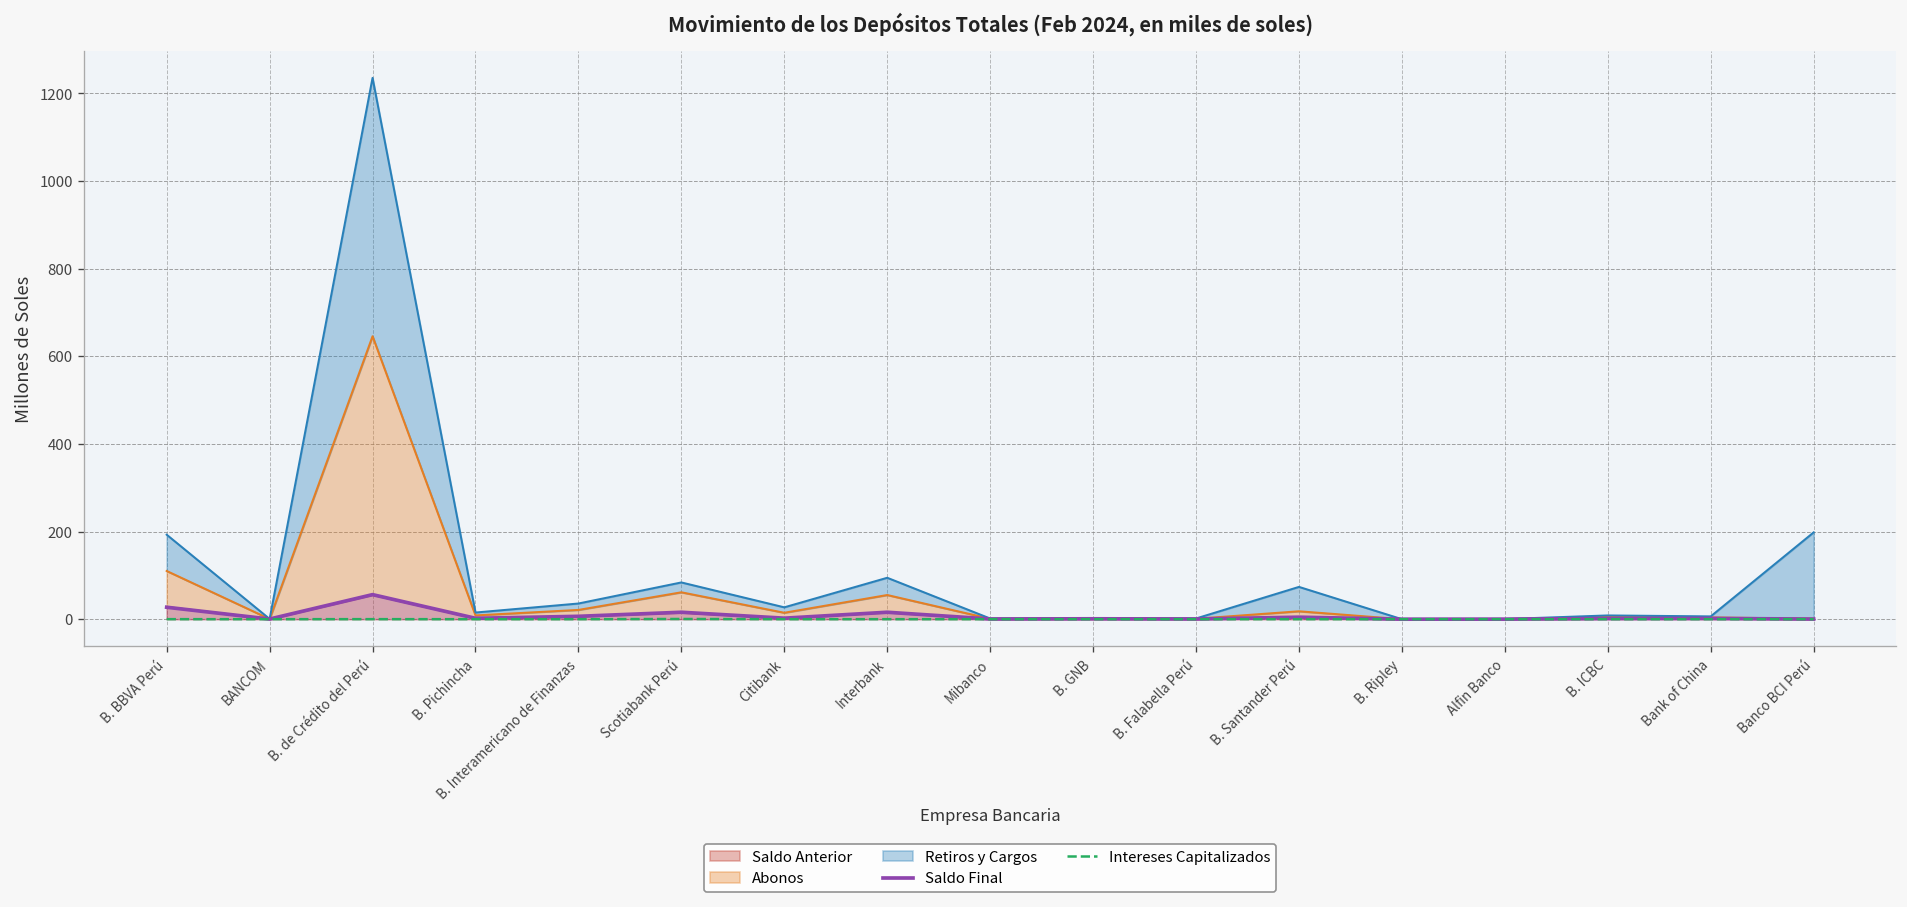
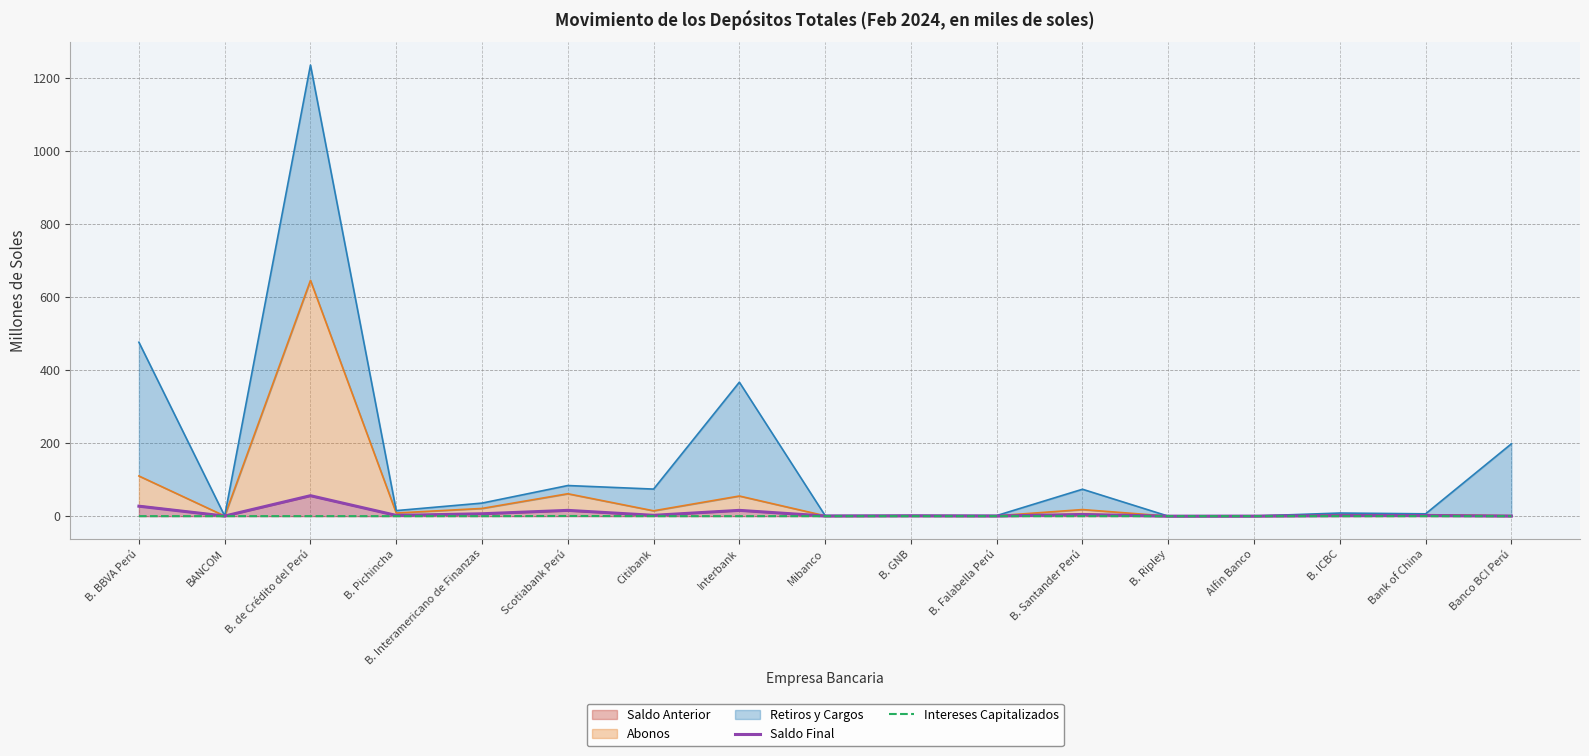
  {
    "Retiros y Cargos": {
-     "B. BBVA Perú": 80,
+     "B. BBVA Perú": 370,
      "B. de Crédito del Perú": 590,
      "B. Interamericano de Finanzas": 10,
      "Scotiabank Perú": 20,
-     "Citibank": 10,
-     "Interbank": 40,
+     "Citibank": 60,
+     "Interbank": 310,
      "B. Santander Perú": 60,
      "Banco BCI Perú": 200
    },
    "Intereses Capitalizados": {
      "B. BBVA Perú": 0,
      "B. de Crédito del Perú": 0,
      "Scotiabank Perú": 0,
      "Interbank": 0
    }
  }
